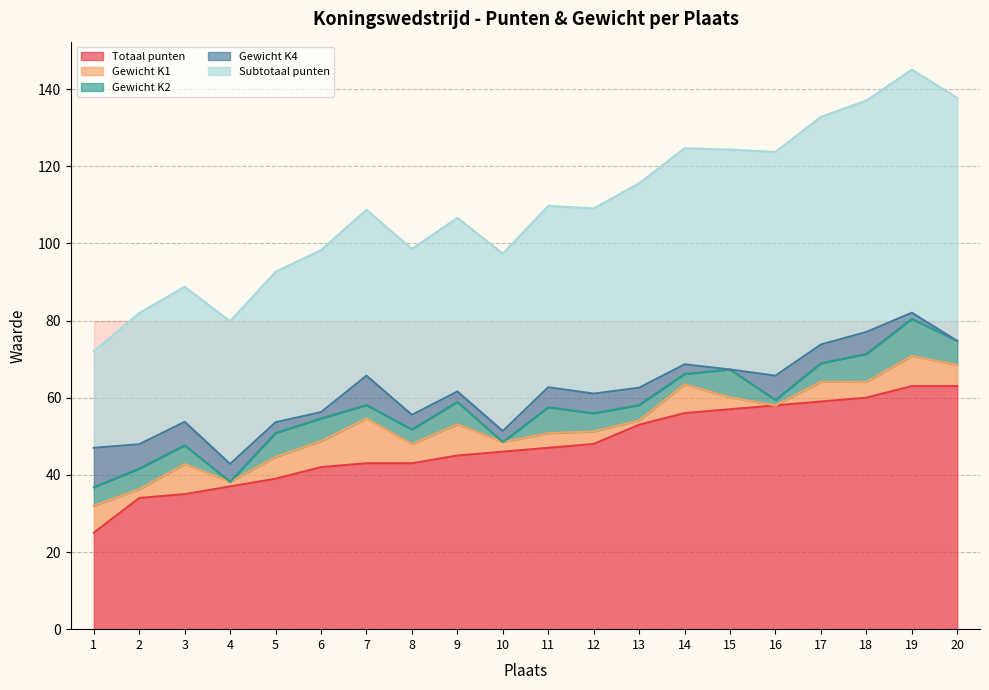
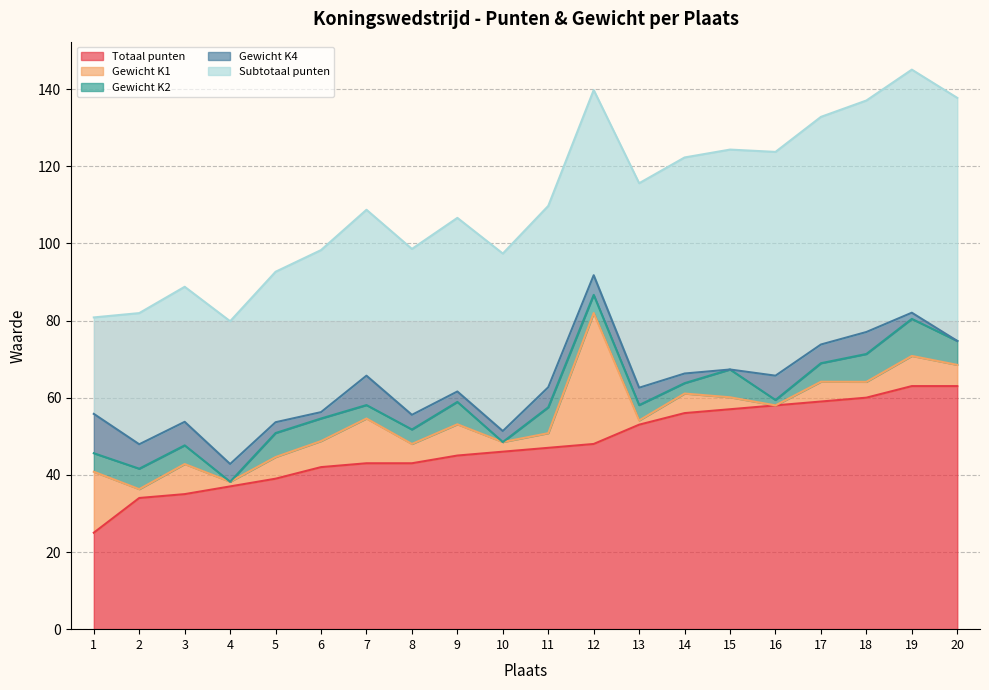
  {
    "Gewicht K1": {
-     "1": 7,
+     "1": 16,
      "2": 2,
      "3": 8,
      "5": 6,
      "6": 7,
      "7": 12,
      "8": 5,
      "9": 8,
      "11": 4,
-     "12": 3,
+     "12": 34,
      "13": 1,
-     "14": 7,
+     "14": 5,
      "15": 3,
      "17": 5,
      "18": 4,
      "19": 8,
      "20": 6
    },
    "Subtotaal punten": {
      "1": 25,
      "2": 34,
      "3": 35,
      "5": 39,
      "6": 42,
      "7": 43,
      "8": 43,
      "9": 45,
      "10": 46,
      "11": 47,
      "12": 48,
      "13": 53,
      "14": 56,
      "15": 57,
      "16": 58,
      "17": 59,
      "18": 60,
      "19": 63,
      "20": 63
    }
  }
